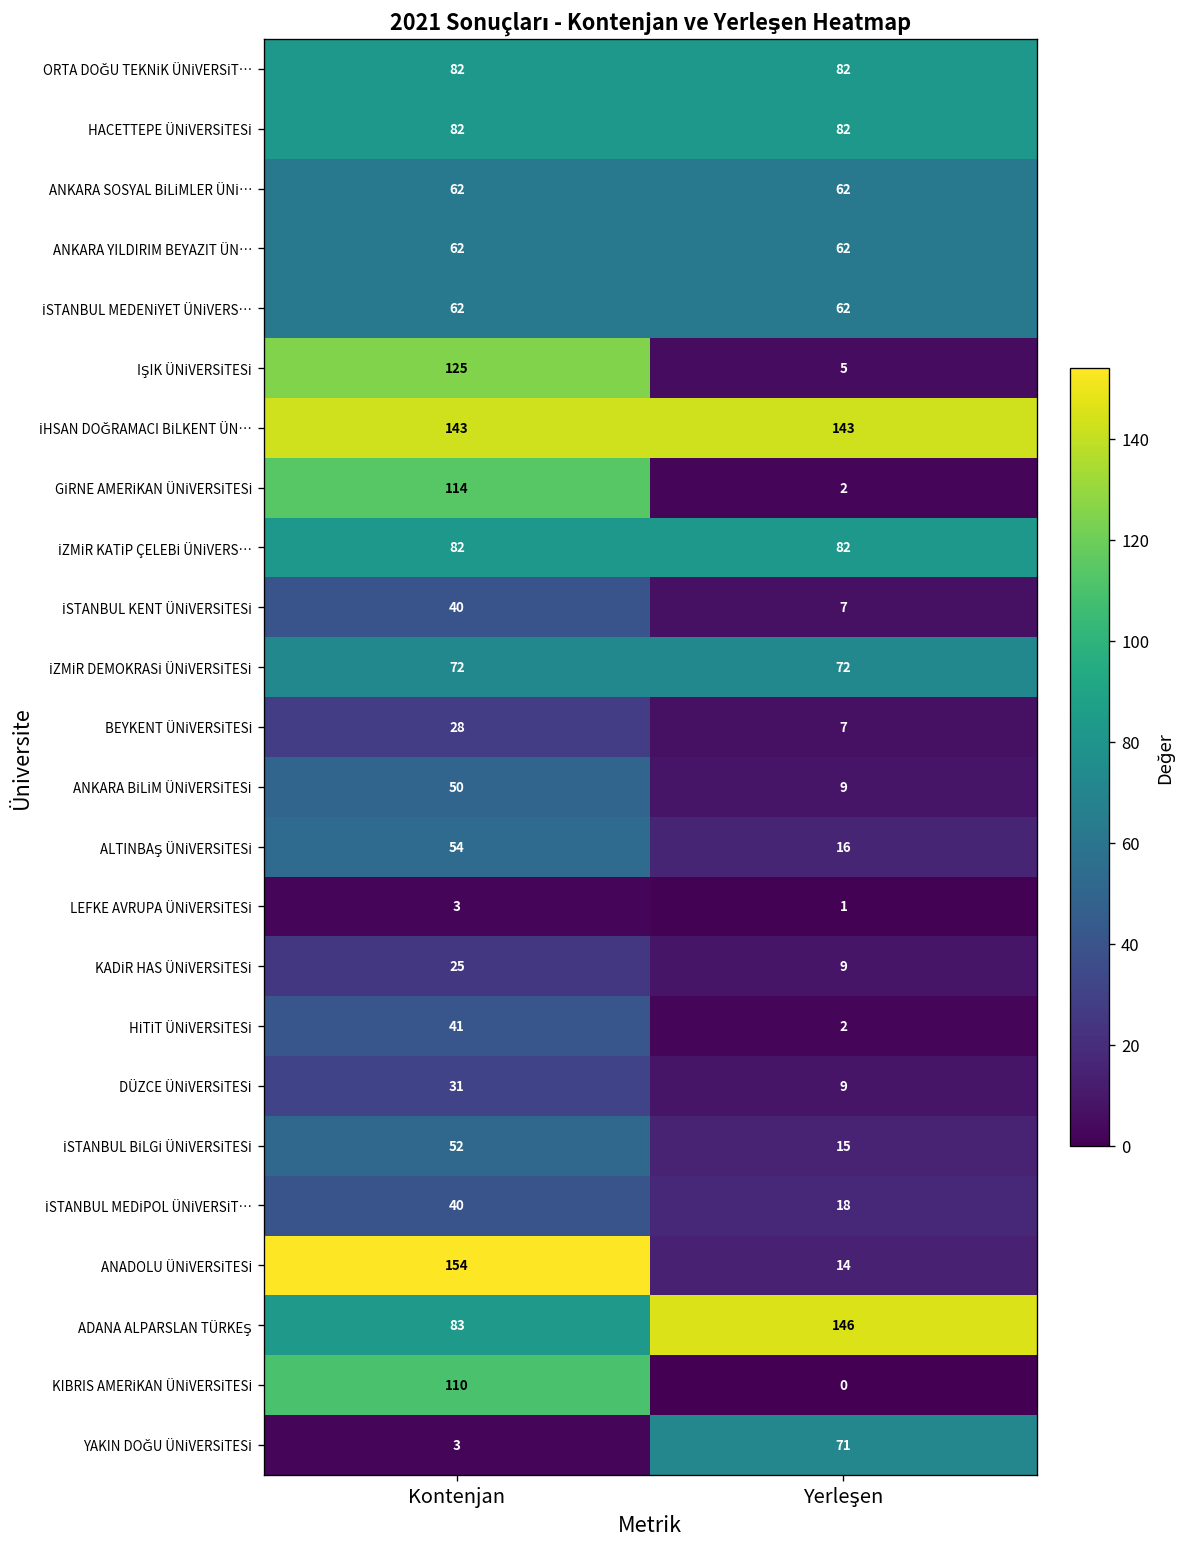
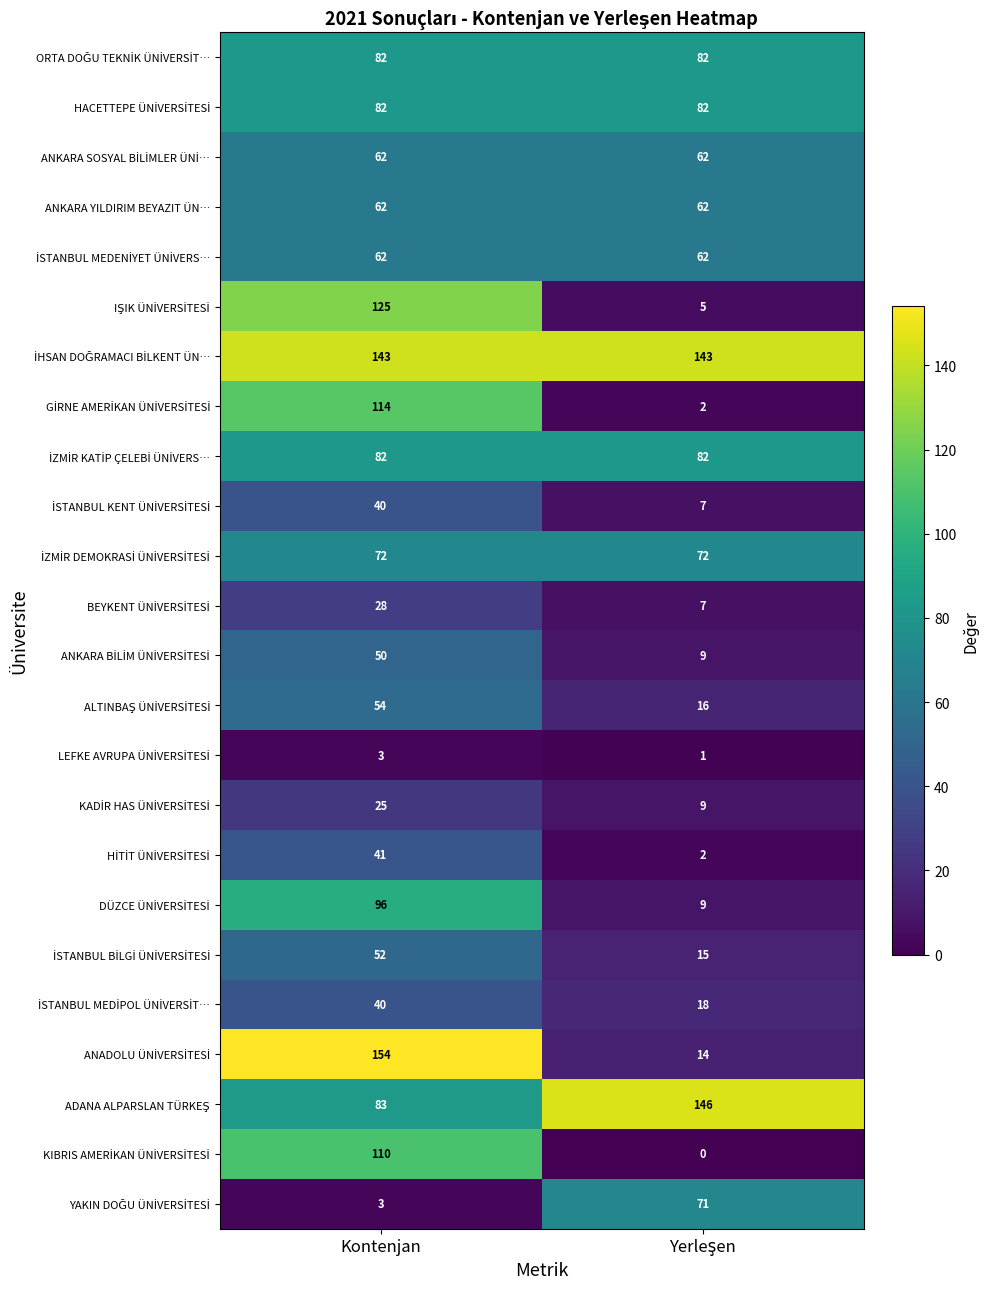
  {
    "ORTA DOĞU TEKNİK ÜNİVERSİT…": {
      "Kontenjan": 82,
      "Yerleşen": 82
    },
    "HACETTEPE ÜNİVERSİTESİ": {
      "Kontenjan": 82,
      "Yerleşen": 82
    },
    "ANKARA SOSYAL BİLİMLER ÜNİ…": {
      "Kontenjan": 62,
      "Yerleşen": 62
    },
    "ANKARA YILDIRIM BEYAZIT ÜN…": {
      "Kontenjan": 62,
      "Yerleşen": 62
    },
    "İSTANBUL MEDENİYET ÜNİVERS…": {
      "Kontenjan": 62,
      "Yerleşen": 62
    },
    "IŞIK ÜNİVERSİTESİ": {
      "Kontenjan": 125,
      "Yerleşen": 5
    },
    "İHSAN DOĞRAMACI BİLKENT ÜN…": {
      "Kontenjan": 143,
      "Yerleşen": 143
    },
    "GİRNE AMERİKAN ÜNİVERSİTESİ": {
      "Kontenjan": 114,
      "Yerleşen": 2
    },
    "İZMİR KATİP ÇELEBİ ÜNİVERS…": {
      "Kontenjan": 82,
      "Yerleşen": 82
    },
    "İSTANBUL KENT ÜNİVERSİTESİ": {
      "Kontenjan": 40,
      "Yerleşen": 7
    },
    "İZMİR DEMOKRASİ ÜNİVERSİTESİ": {
      "Kontenjan": 72,
      "Yerleşen": 72
    },
    "BEYKENT ÜNİVERSİTESİ": {
      "Kontenjan": 28,
      "Yerleşen": 7
    },
    "ANKARA BİLİM ÜNİVERSİTESİ": {
      "Kontenjan": 50,
      "Yerleşen": 9
    },
    "ALTINBAŞ ÜNİVERSİTESİ": {
      "Kontenjan": 54,
      "Yerleşen": 16
    },
    "LEFKE AVRUPA ÜNİVERSİTESİ": {
      "Kontenjan": 3,
      "Yerleşen": 1
    },
    "KADİR HAS ÜNİVERSİTESİ": {
      "Kontenjan": 25,
      "Yerleşen": 9
    },
    "HİTİT ÜNİVERSİTESİ": {
      "Kontenjan": 41,
      "Yerleşen": 2
    },
    "DÜZCE ÜNİVERSİTESİ": {
-     "Kontenjan": 31,
+     "Kontenjan": 96,
      "Yerleşen": 9
    },
    "İSTANBUL BİLGİ ÜNİVERSİTESİ": {
      "Kontenjan": 52,
      "Yerleşen": 15
    },
    "İSTANBUL MEDİPOL ÜNİVERSİT…": {
      "Kontenjan": 40,
      "Yerleşen": 18
    },
    "ANADOLU ÜNİVERSİTESİ": {
      "Kontenjan": 154,
      "Yerleşen": 14
    },
    "ADANA ALPARSLAN TÜRKEŞ": {
      "Kontenjan": 83,
      "Yerleşen": 146
    },
    "KIBRIS AMERİKAN ÜNİVERSİTESİ": {
      "Kontenjan": 110,
      "Yerleşen": 0
    },
    "YAKIN DOĞU ÜNİVERSİTESİ": {
      "Kontenjan": 3,
      "Yerleşen": 71
    }
  }
